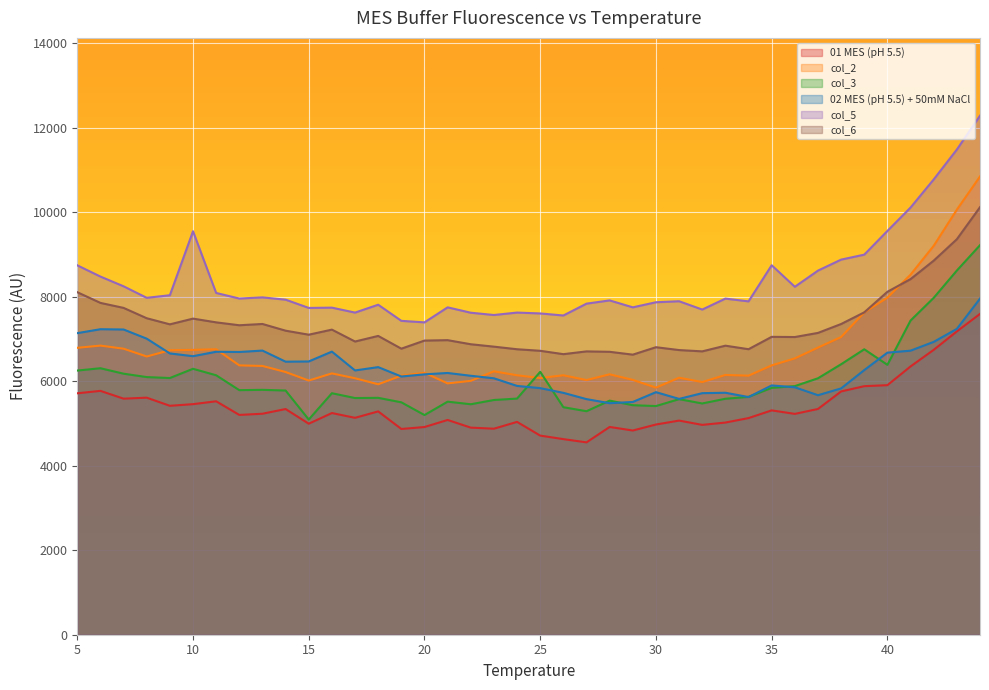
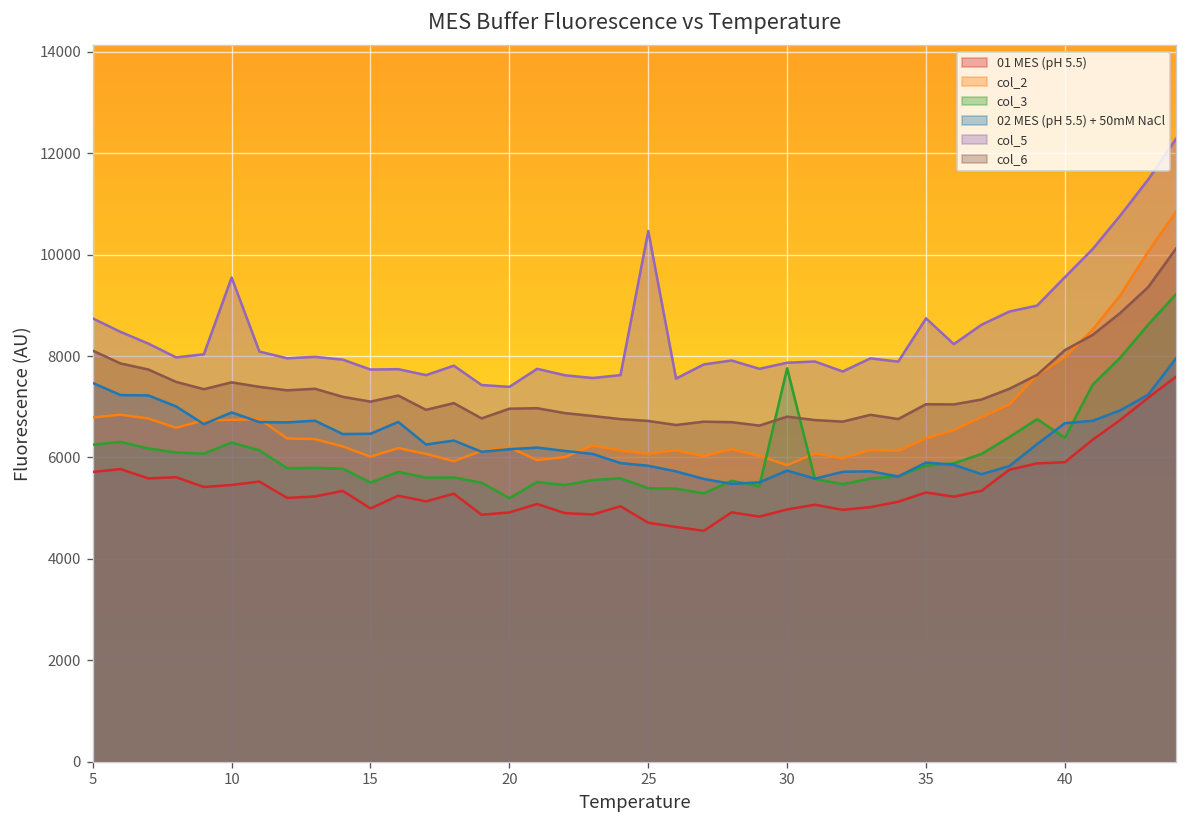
  {
    "col_3": {
      "5": 6300,
      "10": 6300,
-     "15": 5100,
+     "15": 5500,
      "20": 5200,
-     "25": 6200,
-     "30": 5400,
+     "25": 5400,
+     "30": 7800,
      "40": 6400
    },
    "02 MES (pH 5.5) + 50mM NaCl": {
-     "5": 7100,
-     "10": 6600,
+     "5": 7500,
+     "10": 6900,
      "15": 6500,
      "25": 5800,
      "30": 5700,
      "40": 6700
    },
    "col_5": {
      "5": 8700,
      "10": 9500,
      "15": 7700,
      "20": 7400,
-     "25": 7600,
+     "25": 10500,
      "30": 7900,
      "35": 8700,
      "40": 9600
    }
  }
